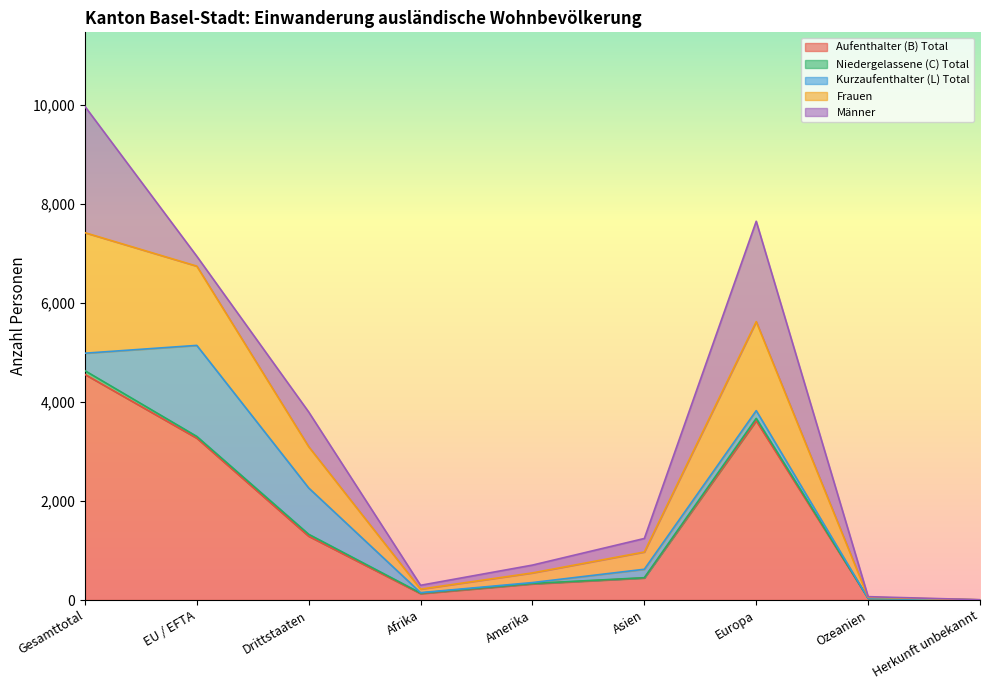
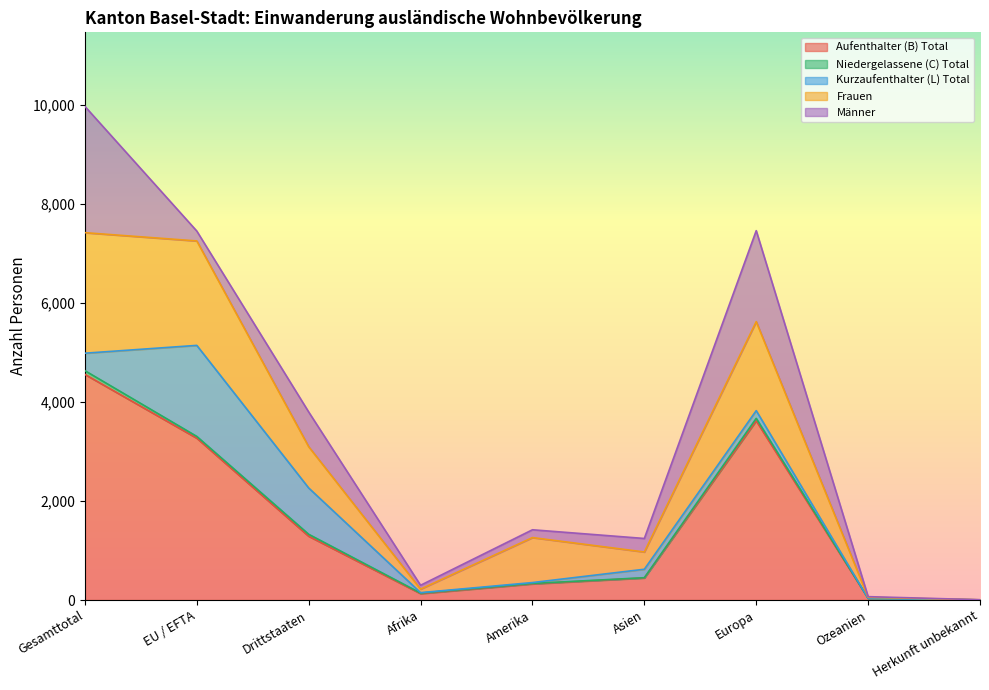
  {
    "Aufenthalter (B) Total": {
      "Gesamttotal": "4,600"
    },
    "Niedergelassene (C) Total": {
      "Gesamttotal": "100"
    },
    "Kurzaufenthalter (L) Total": {
      "Gesamttotal": "400",
      "EU / EFTA": "1,800",
      "Drittstaaten": "900",
      "Asien": "200",
      "Europa": "200"
    },
    "Frauen": {
      "Gesamttotal": "2,400",
-     "EU / EFTA": "1,600",
+     "EU / EFTA": "2,100",
      "Drittstaaten": "800",
      "Afrika": "100",
-     "Amerika": "200",
+     "Amerika": "900",
      "Asien": "300",
      "Europa": "1,800"
    },
    "Männer": {
      "Gesamttotal": "2,600",
      "EU / EFTA": "200",
      "Drittstaaten": "700",
      "Afrika": "100",
      "Amerika": "200",
      "Asien": "300",
-     "Europa": "2,000"
+     "Europa": "1,800"
    }
  }
